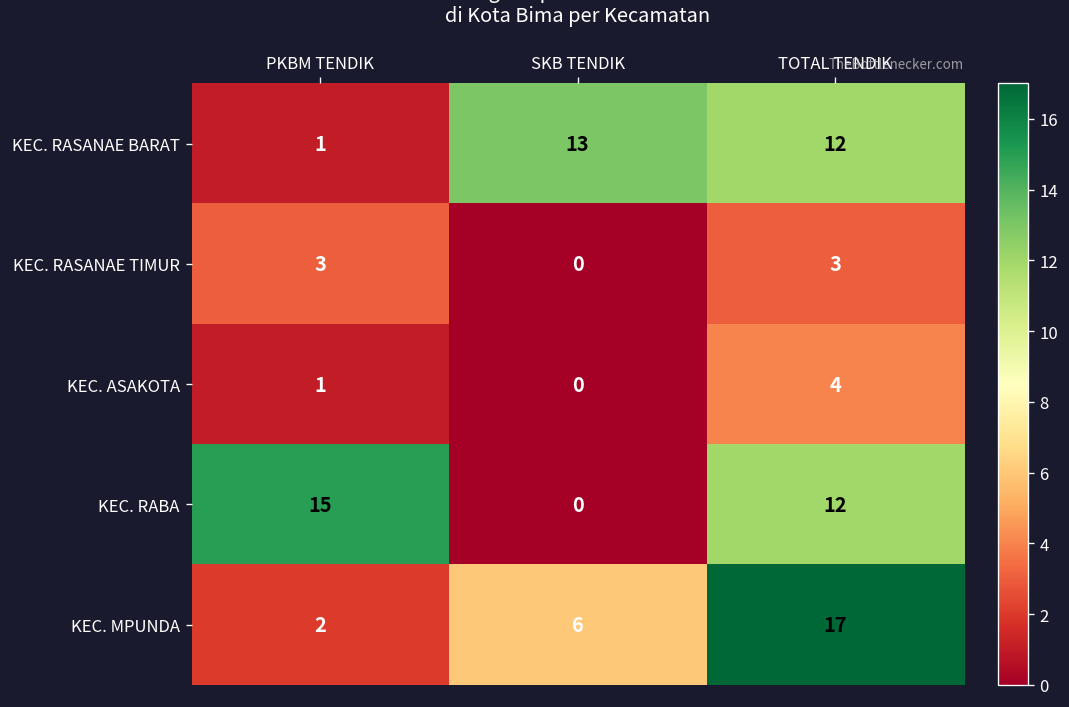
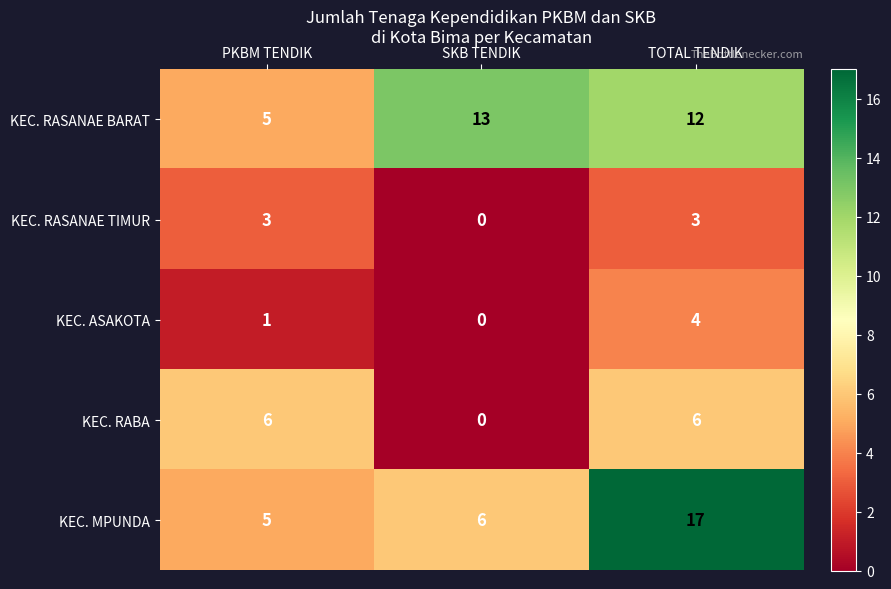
  {
    "KEC. RASANAE BARAT": {
-     "PKBM TENDIK": 1,
+     "PKBM TENDIK": 5,
      "SKB TENDIK": 13,
      "TOTAL TENDIK": 12
    },
    "KEC. RASANAE TIMUR": {
      "PKBM TENDIK": 3,
      "SKB TENDIK": 0,
      "TOTAL TENDIK": 3
    },
    "KEC. ASAKOTA": {
      "PKBM TENDIK": 1,
      "SKB TENDIK": 0,
      "TOTAL TENDIK": 4
    },
    "KEC. RABA": {
-     "PKBM TENDIK": 15,
+     "PKBM TENDIK": 6,
      "SKB TENDIK": 0,
-     "TOTAL TENDIK": 12
+     "TOTAL TENDIK": 6
    },
    "KEC. MPUNDA": {
-     "PKBM TENDIK": 2,
+     "PKBM TENDIK": 5,
      "SKB TENDIK": 6,
      "TOTAL TENDIK": 17
    }
  }
